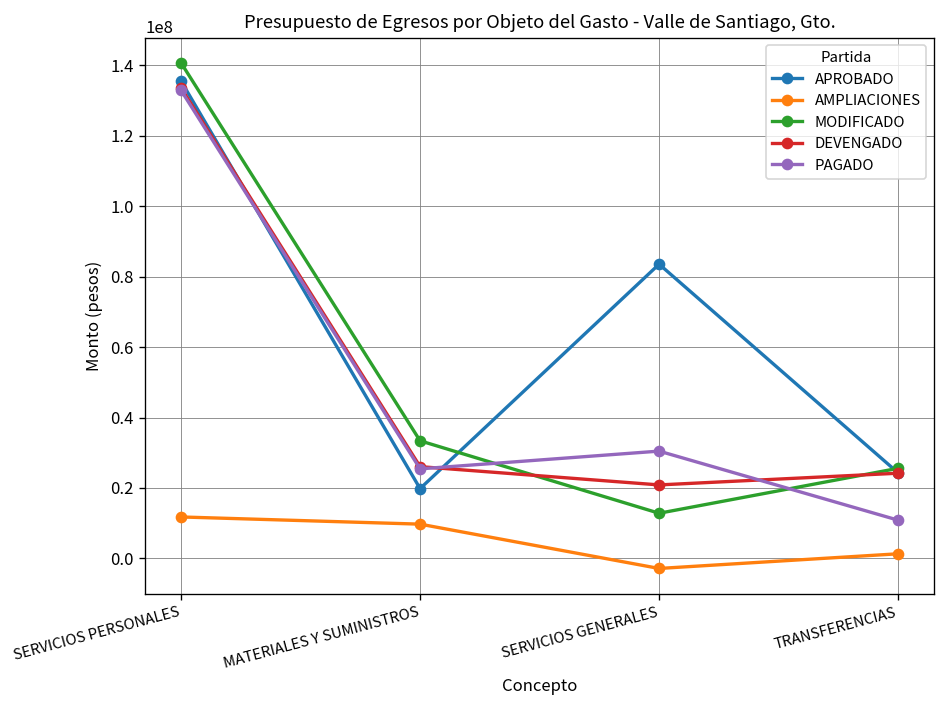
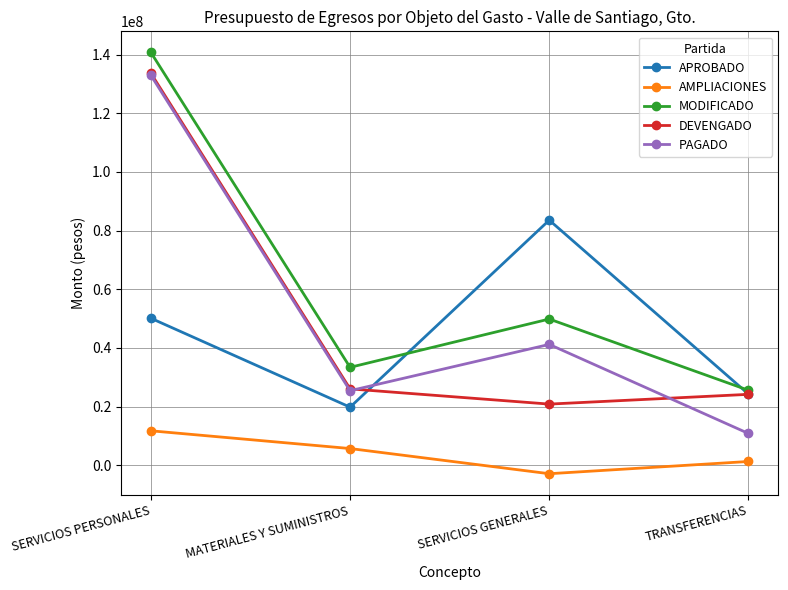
  {
    "APROBADO": {
-     "SERVICIOS PERSONALES": 136000000,
+     "SERVICIOS PERSONALES": 50000000,
      "MATERIALES Y SUMINISTROS": 20000000,
      "SERVICIOS GENERALES": 84000000
    },
    "AMPLIACIONES": {
      "SERVICIOS PERSONALES": 12000000,
-     "MATERIALES Y SUMINISTROS": 10000000,
+     "MATERIALES Y SUMINISTROS": 6000000,
      "SERVICIOS GENERALES": -3000000,
      "TRANSFERENCIAS": 1000000
    },
    "MODIFICADO": {
      "SERVICIOS PERSONALES": 141000000,
      "MATERIALES Y SUMINISTROS": 33000000,
-     "SERVICIOS GENERALES": 13000000,
+     "SERVICIOS GENERALES": 50000000,
      "TRANSFERENCIAS": 26000000
    },
    "DEVENGADO": {
      "SERVICIOS GENERALES": 21000000
    },
    "PAGADO": {
-     "SERVICIOS GENERALES": 30000000,
+     "SERVICIOS GENERALES": 41000000,
      "TRANSFERENCIAS": 11000000
    }
  }
